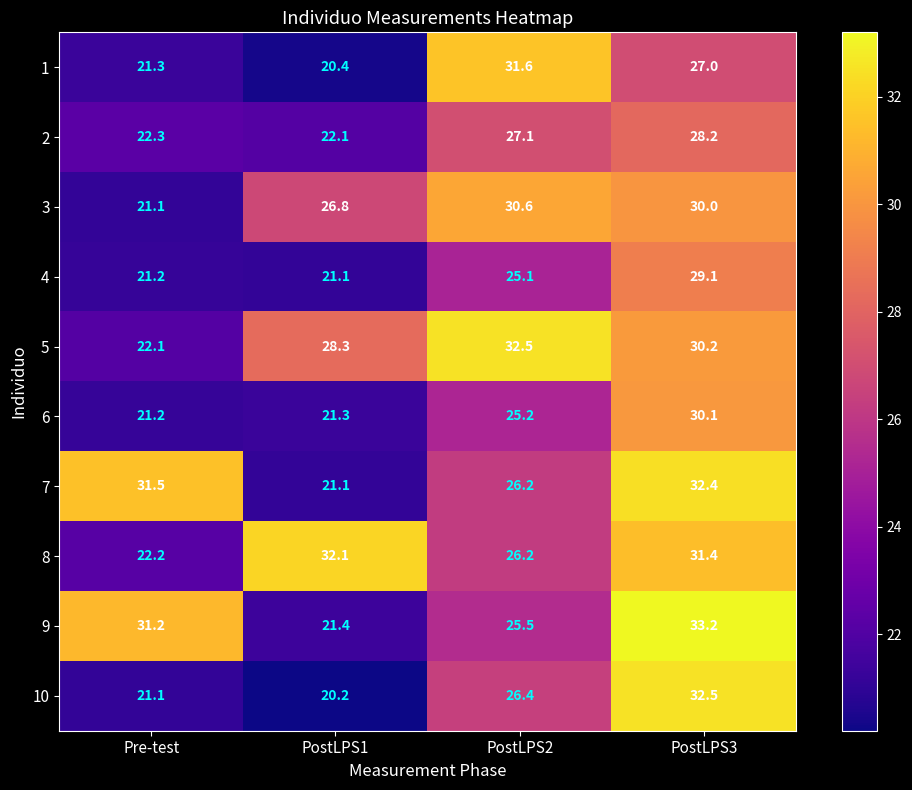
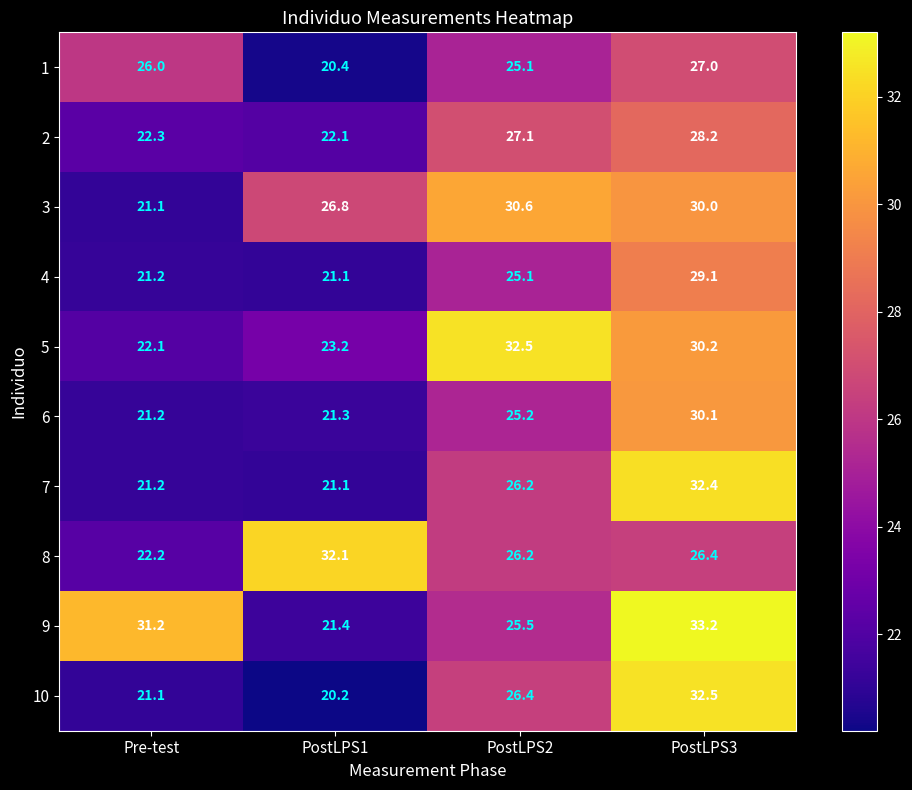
  {
    "1": {
-     "Pre-test": 21.3,
+     "Pre-test": 26.0,
      "PostLPS1": 20.4,
-     "PostLPS2": 31.6,
+     "PostLPS2": 25.1,
      "PostLPS3": 27.0
    },
    "2": {
      "Pre-test": 22.3,
      "PostLPS1": 22.1,
      "PostLPS2": 27.1,
      "PostLPS3": 28.2
    },
    "3": {
      "Pre-test": 21.1,
      "PostLPS1": 26.8,
      "PostLPS2": 30.6,
      "PostLPS3": 30.0
    },
    "4": {
      "Pre-test": 21.2,
      "PostLPS1": 21.1,
      "PostLPS2": 25.1,
      "PostLPS3": 29.1
    },
    "5": {
      "Pre-test": 22.1,
-     "PostLPS1": 28.3,
+     "PostLPS1": 23.2,
      "PostLPS2": 32.5,
      "PostLPS3": 30.2
    },
    "6": {
      "Pre-test": 21.2,
      "PostLPS1": 21.3,
      "PostLPS2": 25.2,
      "PostLPS3": 30.1
    },
    "7": {
-     "Pre-test": 31.5,
+     "Pre-test": 21.2,
      "PostLPS1": 21.1,
      "PostLPS2": 26.2,
      "PostLPS3": 32.4
    },
    "8": {
      "Pre-test": 22.2,
      "PostLPS1": 32.1,
      "PostLPS2": 26.2,
-     "PostLPS3": 31.4
+     "PostLPS3": 26.4
    },
    "9": {
      "Pre-test": 31.2,
      "PostLPS1": 21.4,
      "PostLPS2": 25.5,
      "PostLPS3": 33.2
    },
    "10": {
      "Pre-test": 21.1,
      "PostLPS1": 20.2,
      "PostLPS2": 26.4,
      "PostLPS3": 32.5
    }
  }
